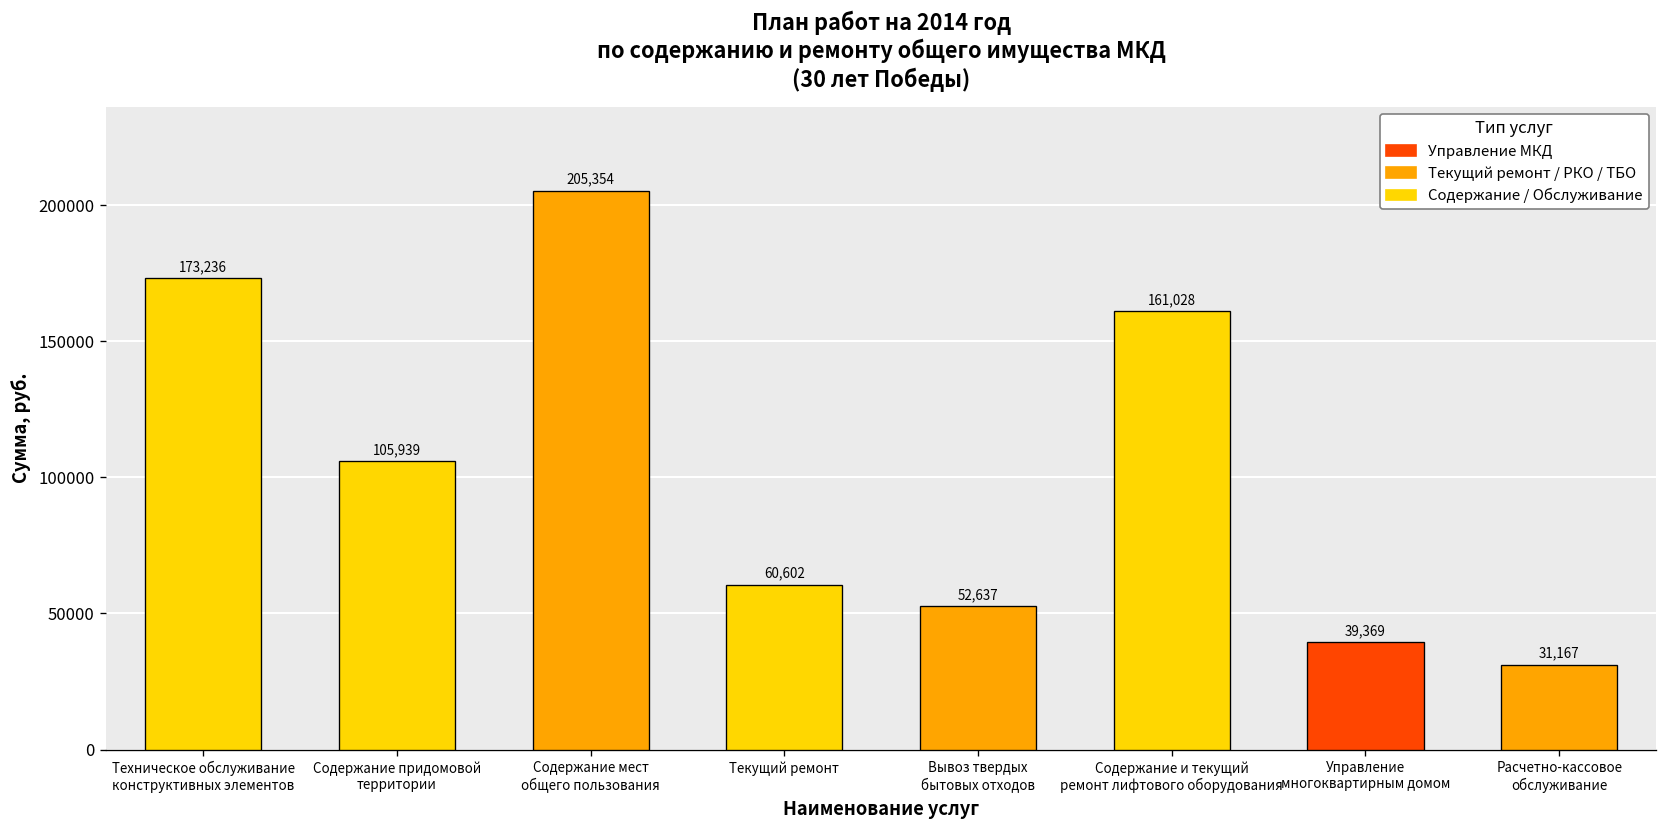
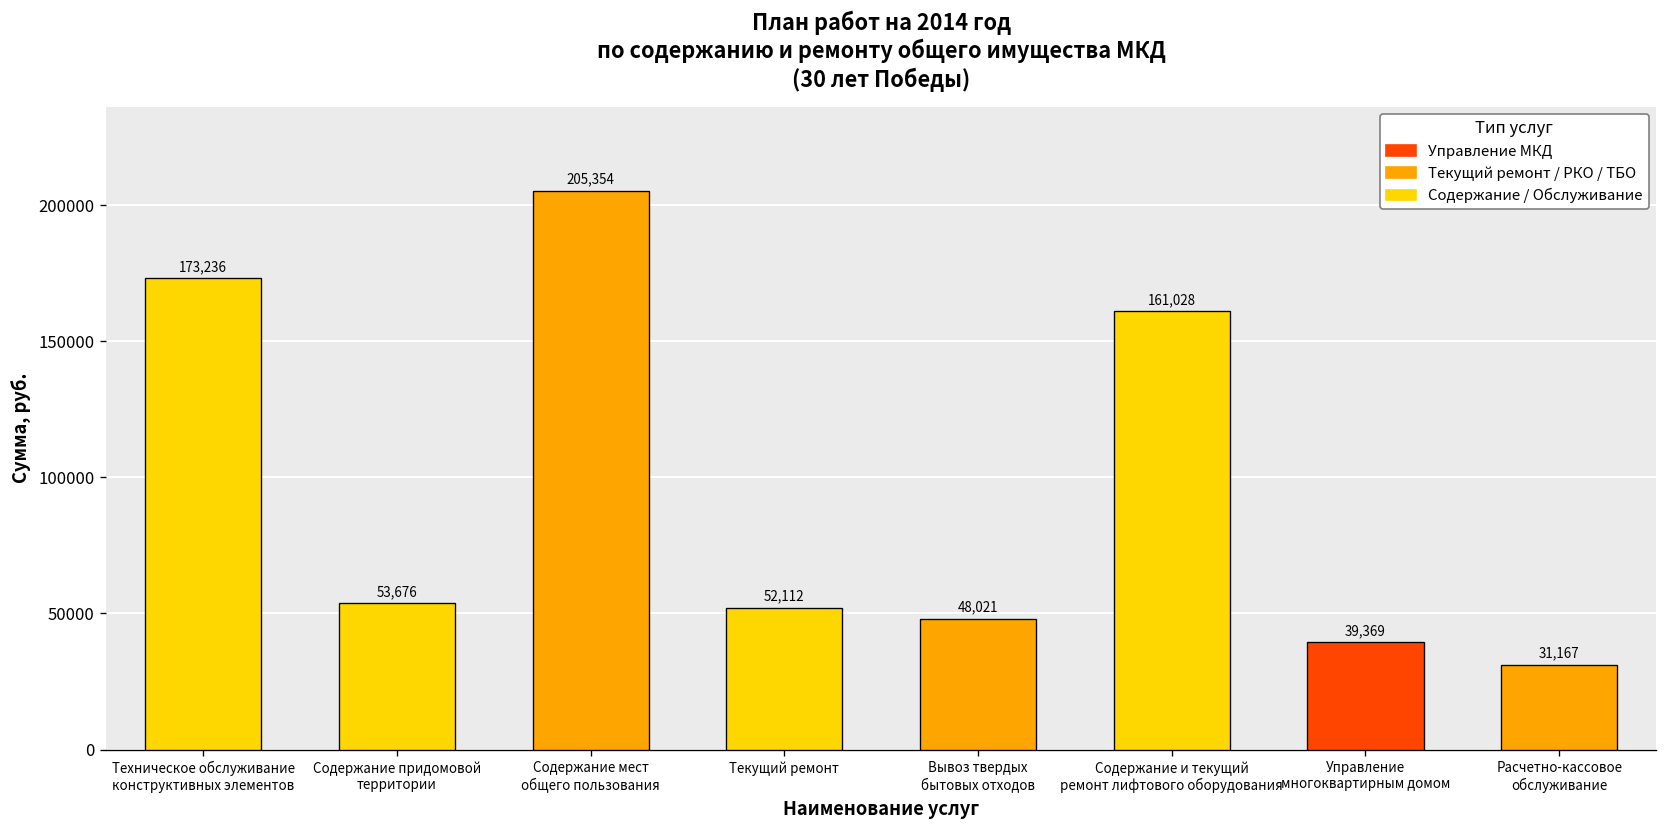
  {
    "Техническое обслуживание конструктивных элементов": "173,236",
-   "Содержание придомовой территории": "105,939",
+   "Содержание придомовой территории": "53,676",
    "Содержание мест общего пользования": "205,354",
-   "Текущий ремонт": "60,602",
-   "Вывоз твердых бытовых отходов": "52,637",
+   "Текущий ремонт": "52,112",
+   "Вывоз твердых бытовых отходов": "48,021",
    "Содержание и текущий ремонт лифтового оборудования": "161,028",
    "Управление многоквартирным домом": "39,369",
    "Расчетно-кассовое обслуживание": "31,167"
  }
